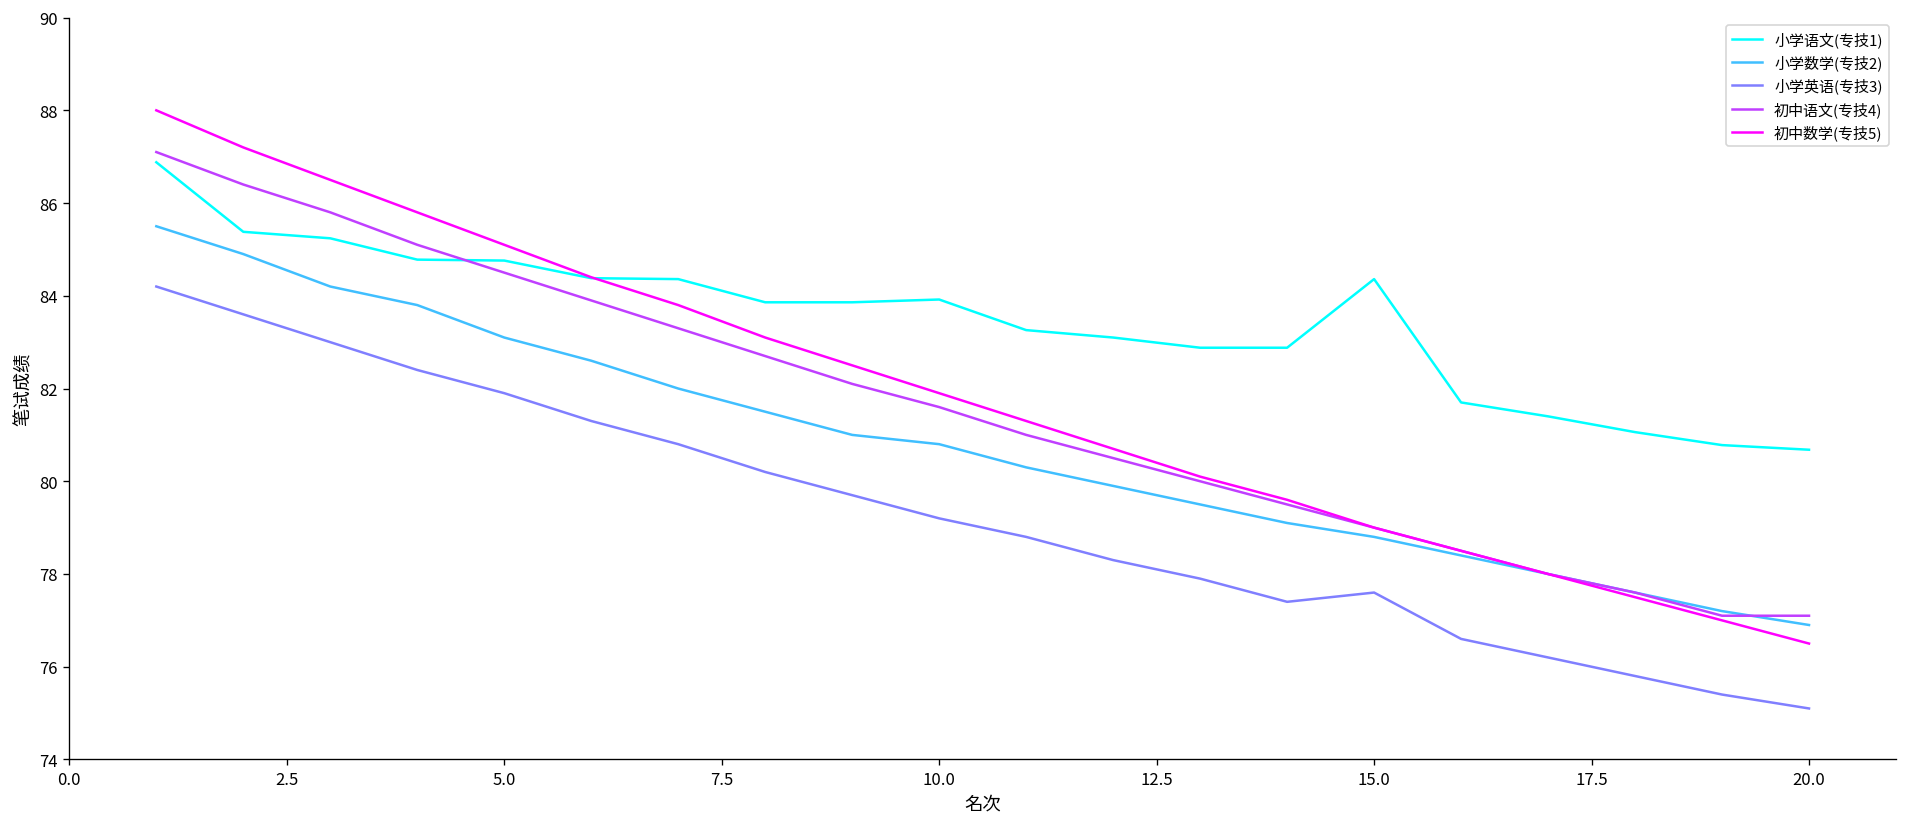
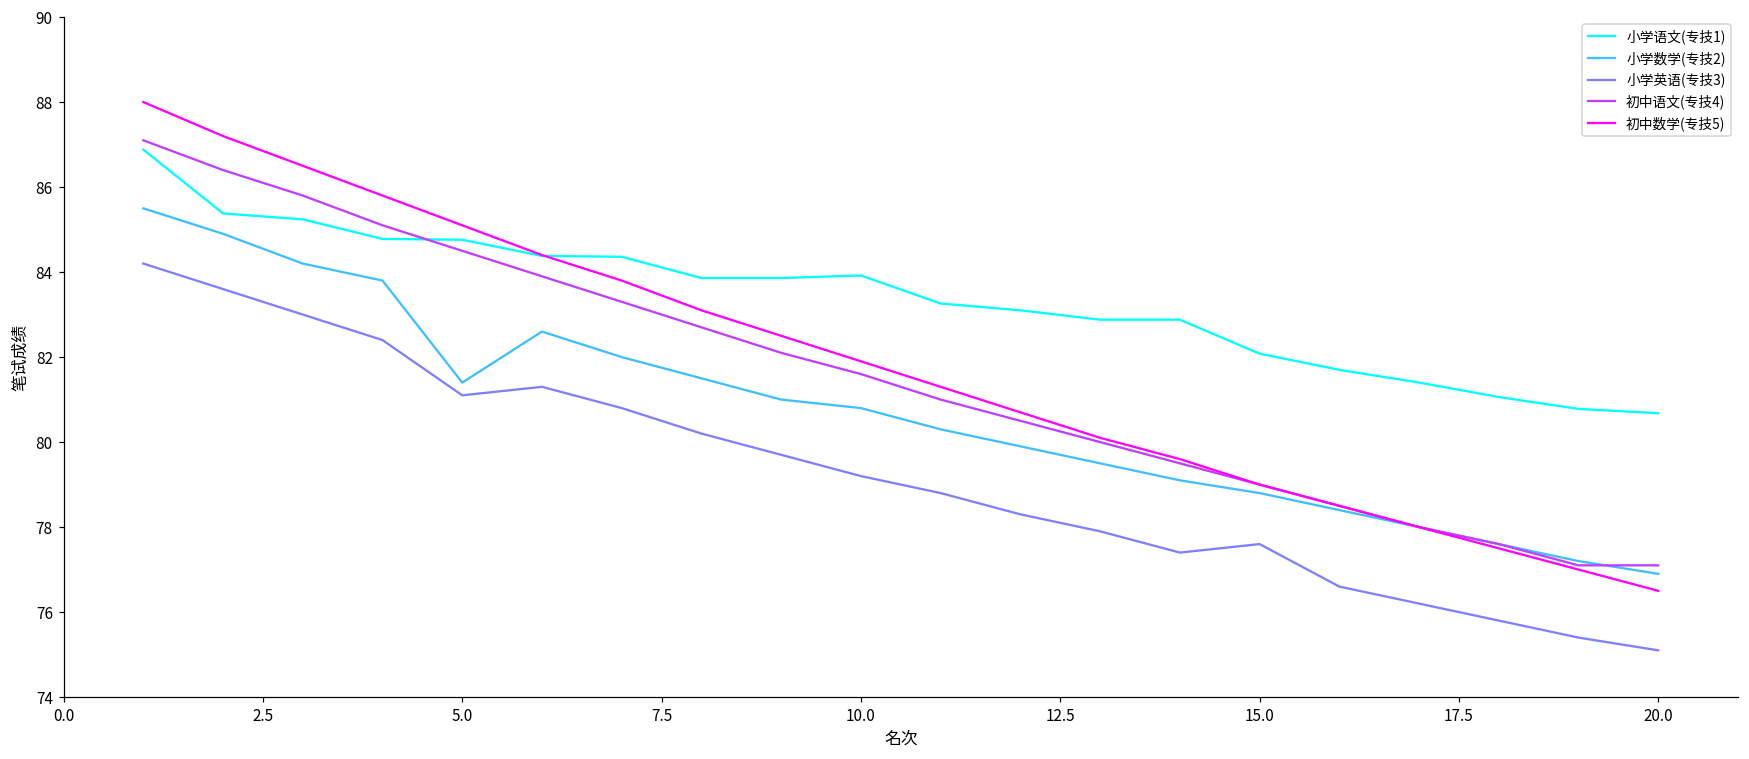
  {
    "小学语文(专技1)": {
      "5.0": 84.8,
      "10.0": 83.9,
-     "15.0": 84.4,
+     "15.0": 82.1,
      "20.0": 80.7
    },
    "小学数学(专技2)": {
-     "5.0": 83.1,
+     "5.0": 81.4,
      "10.0": 80.8,
      "15.0": 78.8,
      "20.0": 76.9
    },
    "小学英语(专技3)": {
-     "5.0": 81.9,
+     "5.0": 81.1,
      "10.0": 79.2,
      "15.0": 77.6,
      "20.0": 75.1
    },
    "初中语文(专技4)": {
      "5.0": 84.5,
      "10.0": 81.6,
      "20.0": 77.1
    },
    "初中数学(专技5)": {
      "5.0": 85.1,
      "10.0": 81.9,
      "20.0": 76.5
    }
  }
